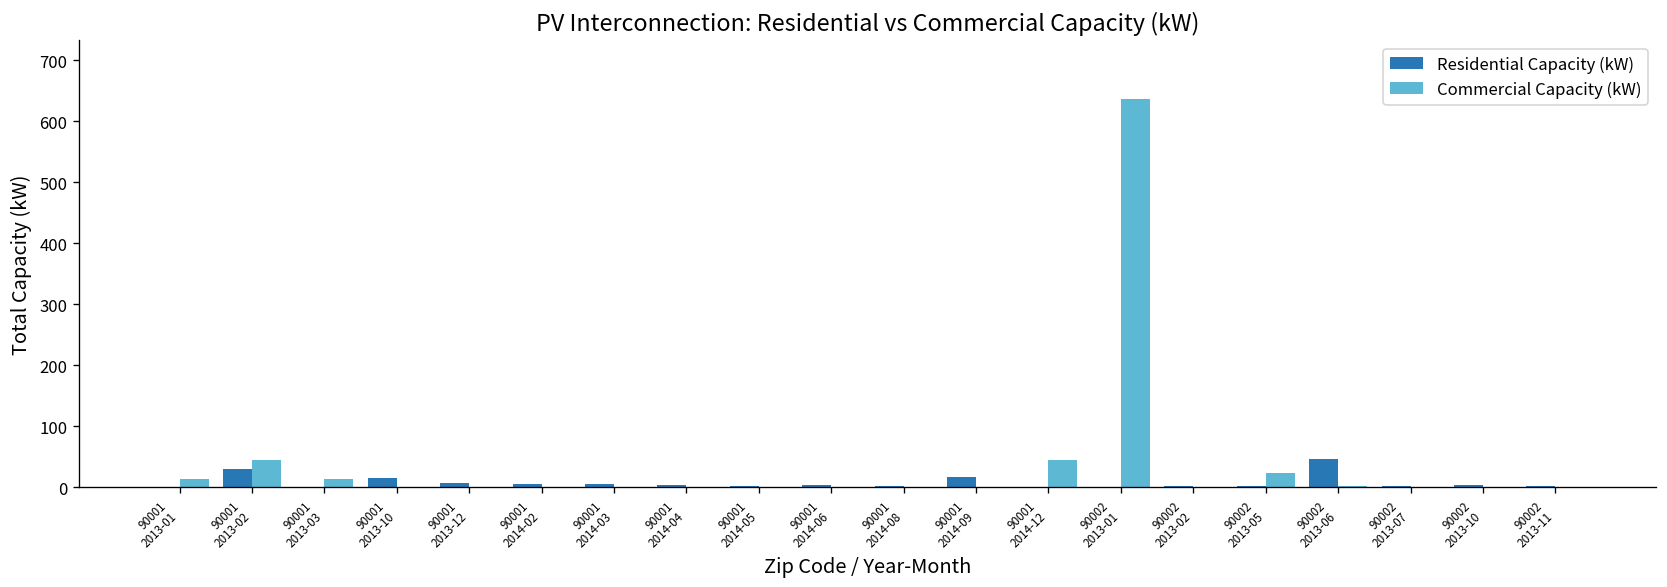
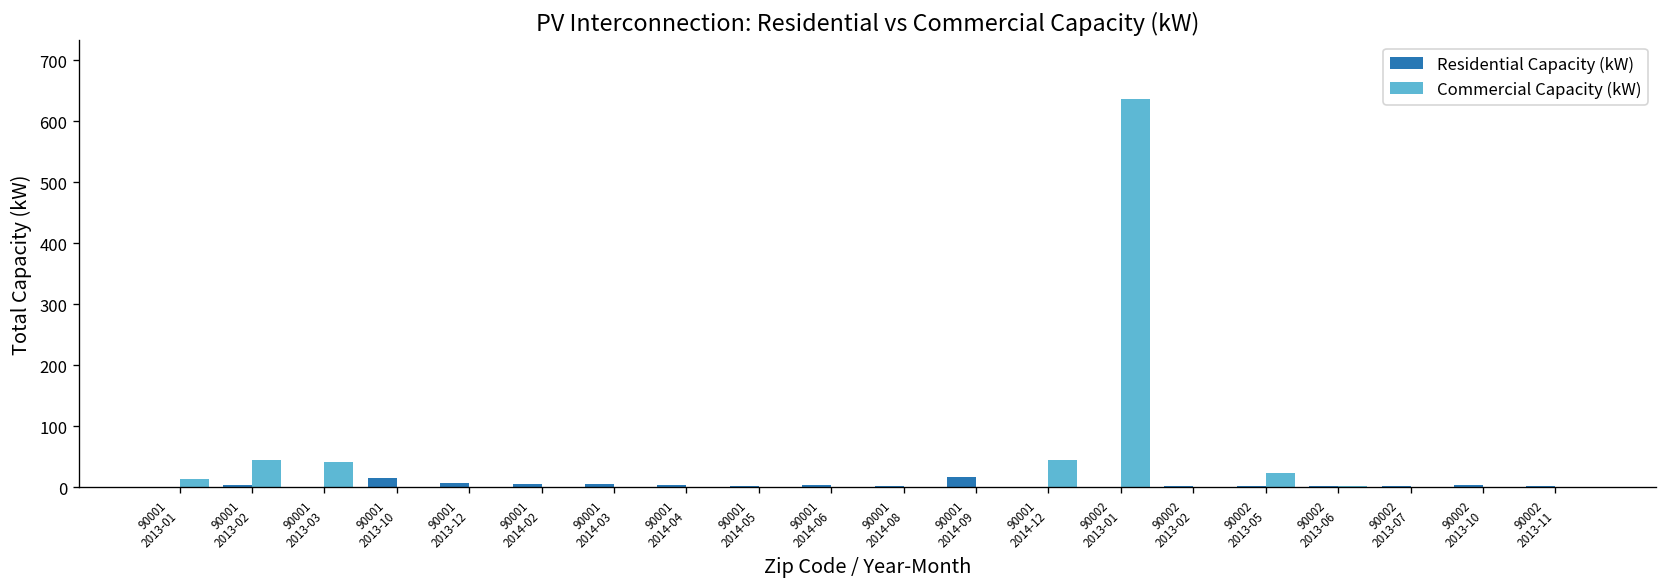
  {
    "Residential Capacity (kW)": {
      "90001 2013-01": 0,
-     "90001 2013-02": 30,
+     "90001 2013-02": 0,
      "90001 2013-03": 0,
      "90001 2013-10": 10,
      "90001 2013-12": 10,
      "90001 2014-02": 10,
      "90001 2014-09": 20,
      "90001 2014-12": 0,
      "90002 2013-01": 0,
-     "90002 2013-06": 50
+     "90002 2013-06": 0
    },
    "Commercial Capacity (kW)": {
      "90001 2013-01": 10,
      "90001 2013-02": 40,
-     "90001 2013-03": 10,
+     "90001 2013-03": 40,
      "90001 2013-10": 0,
      "90001 2013-12": 0,
      "90001 2014-02": 0,
      "90001 2014-03": 0,
      "90001 2014-04": 0,
      "90001 2014-05": 0,
      "90001 2014-06": 0,
      "90001 2014-08": 0,
      "90001 2014-09": 0,
      "90001 2014-12": 40,
      "90002 2013-01": 640,
      "90002 2013-02": 0,
      "90002 2013-05": 20,
      "90002 2013-07": 0,
      "90002 2013-10": 0,
      "90002 2013-11": 0
    }
  }
